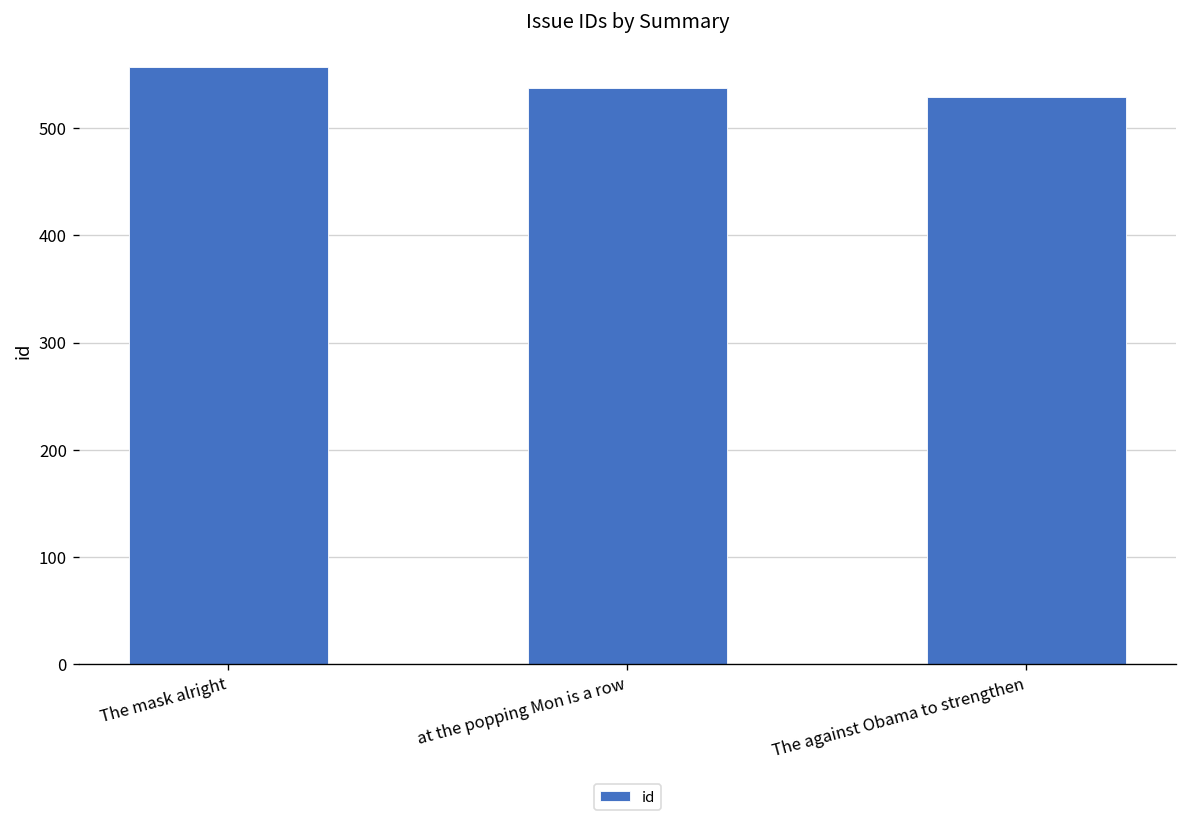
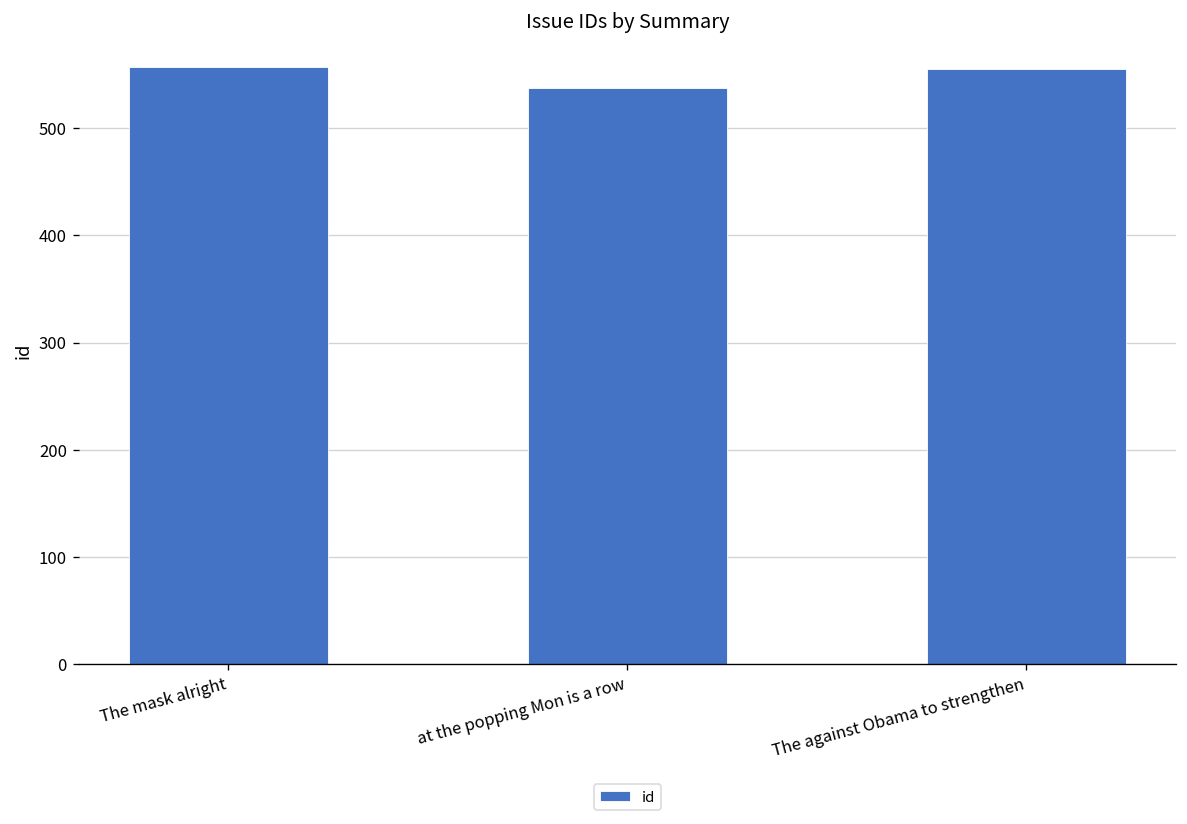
  {
    "The mask alright": 560,
    "at the popping Mon is a row": 540,
-   "The against Obama to strengthen": 530
+   "The against Obama to strengthen": 560
  }
